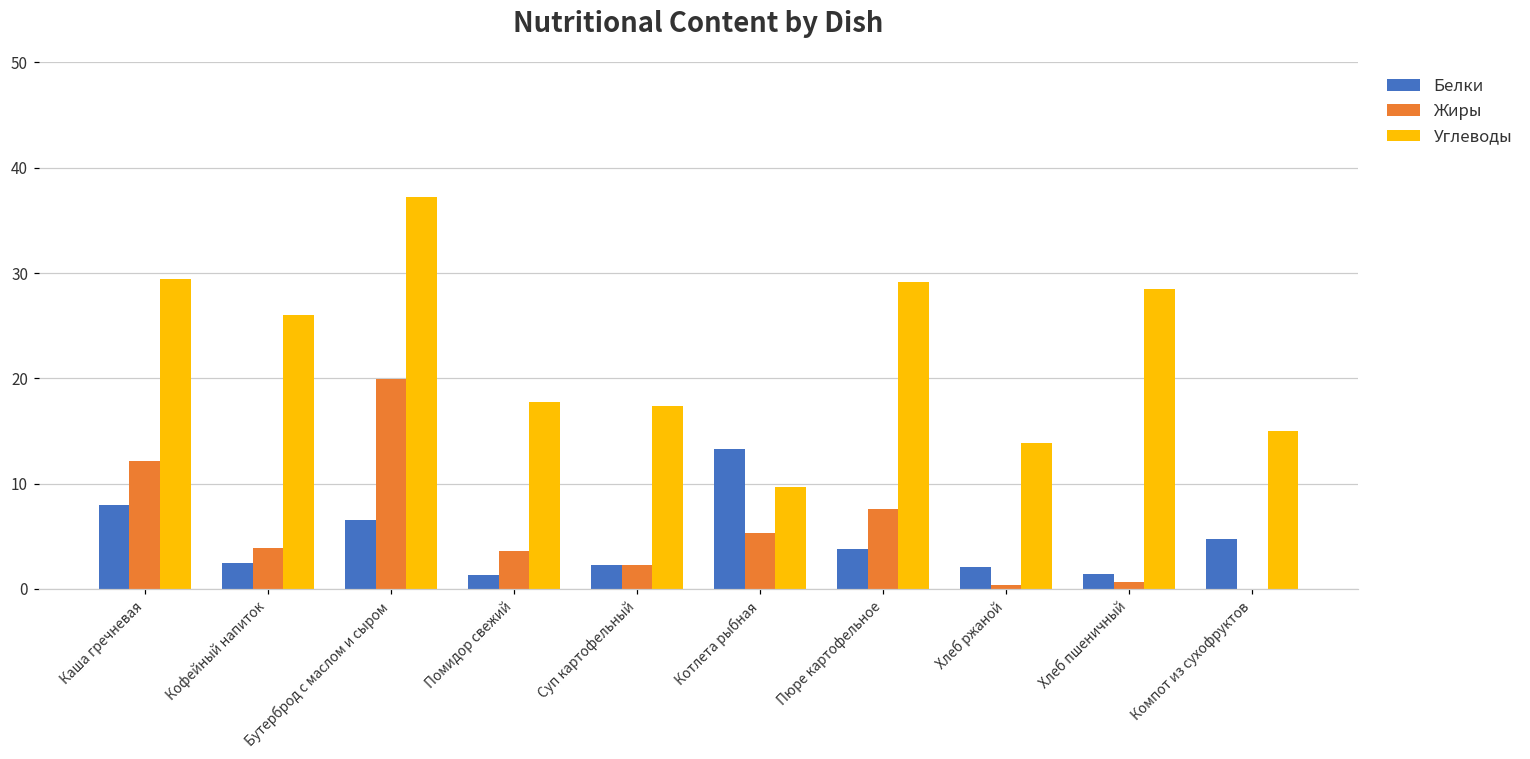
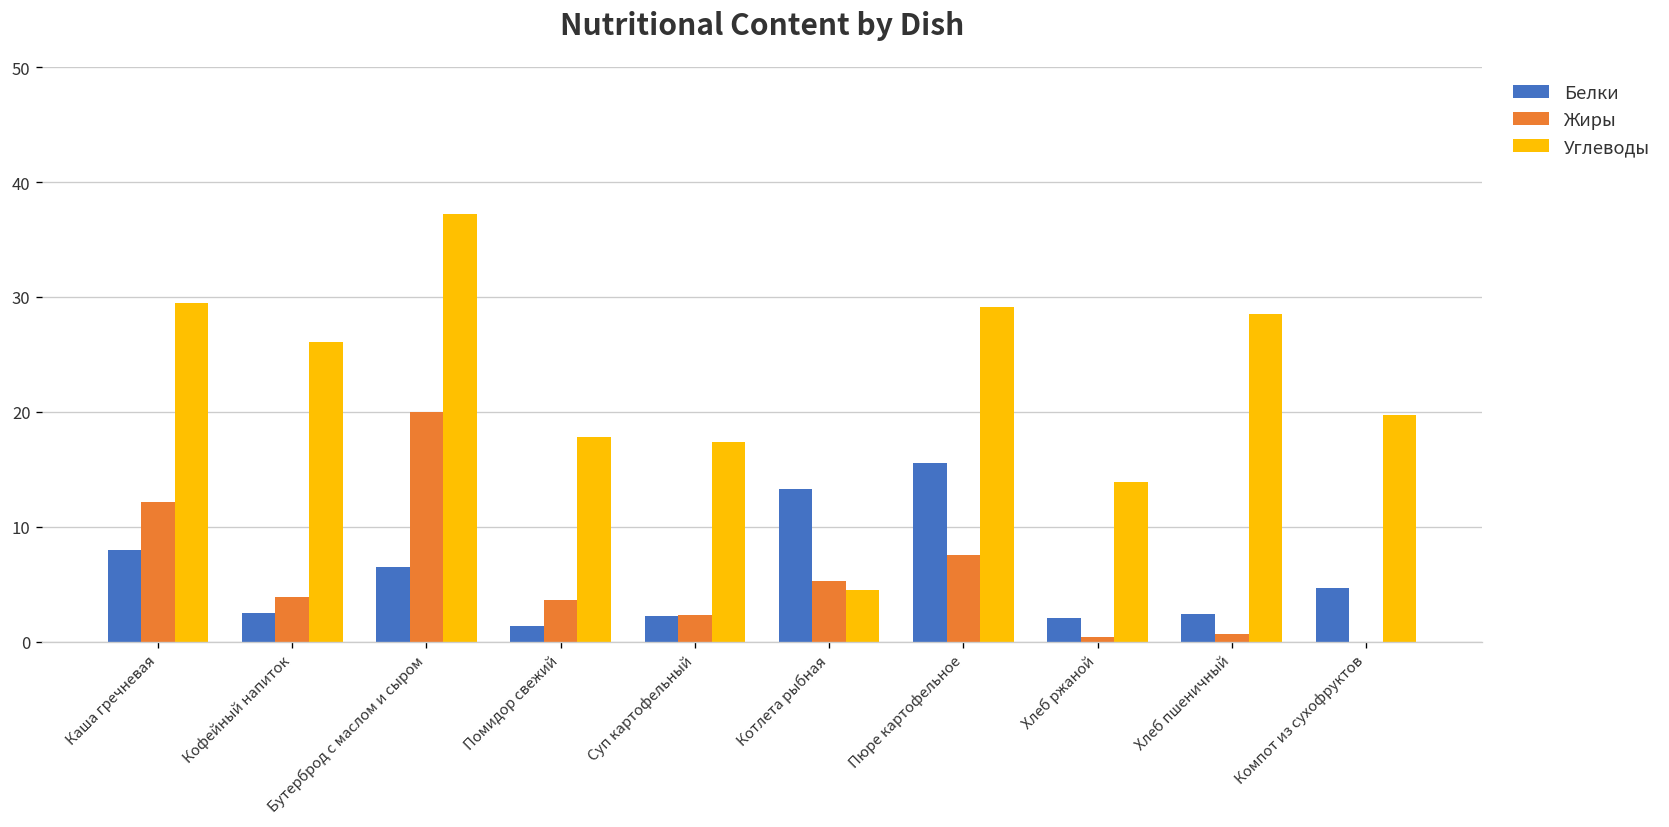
  {
    "Белки": {
      "Каша гречневая": 8,
      "Кофейный напиток": 2,
      "Бутерброд с маслом и сыром": 7,
      "Помидор свежий": 1,
      "Суп картофельный": 2,
      "Котлета рыбная": 13,
-     "Пюре картофельное": 4,
+     "Пюре картофельное": 16,
      "Хлеб ржаной": 2,
-     "Хлеб пшеничный": 1,
+     "Хлеб пшеничный": 2,
      "Компот из сухофруктов": 5
    },
    "Жиры": {
      "Каша гречневая": 12,
      "Кофейный напиток": 4,
      "Бутерброд с маслом и сыром": 20,
      "Помидор свежий": 4,
      "Суп картофельный": 2,
      "Котлета рыбная": 5,
      "Пюре картофельное": 8,
      "Хлеб ржаной": 0,
      "Хлеб пшеничный": 1,
      "Компот из сухофруктов": 0
    },
    "Углеводы": {
      "Каша гречневая": 29,
      "Кофейный напиток": 26,
      "Бутерброд с маслом и сыром": 37,
      "Помидор свежий": 18,
      "Суп картофельный": 17,
-     "Котлета рыбная": 10,
+     "Котлета рыбная": 5,
      "Пюре картофельное": 29,
      "Хлеб ржаной": 14,
      "Хлеб пшеничный": 29,
-     "Компот из сухофруктов": 15
+     "Компот из сухофруктов": 20
    }
  }
